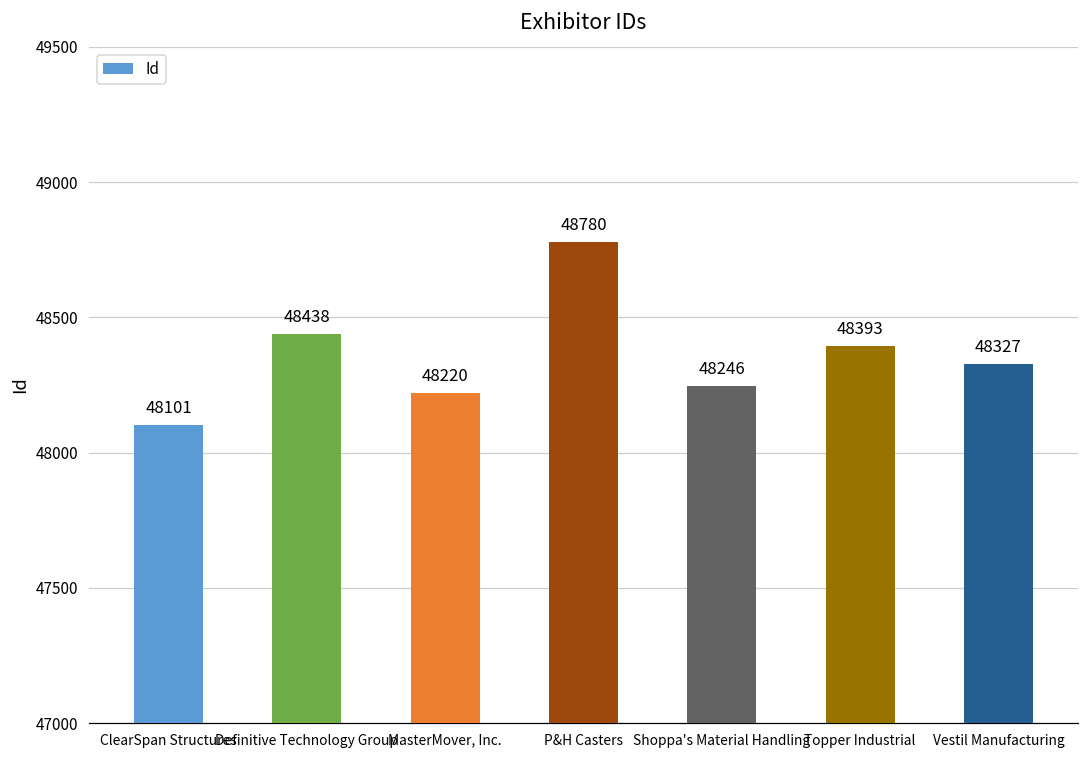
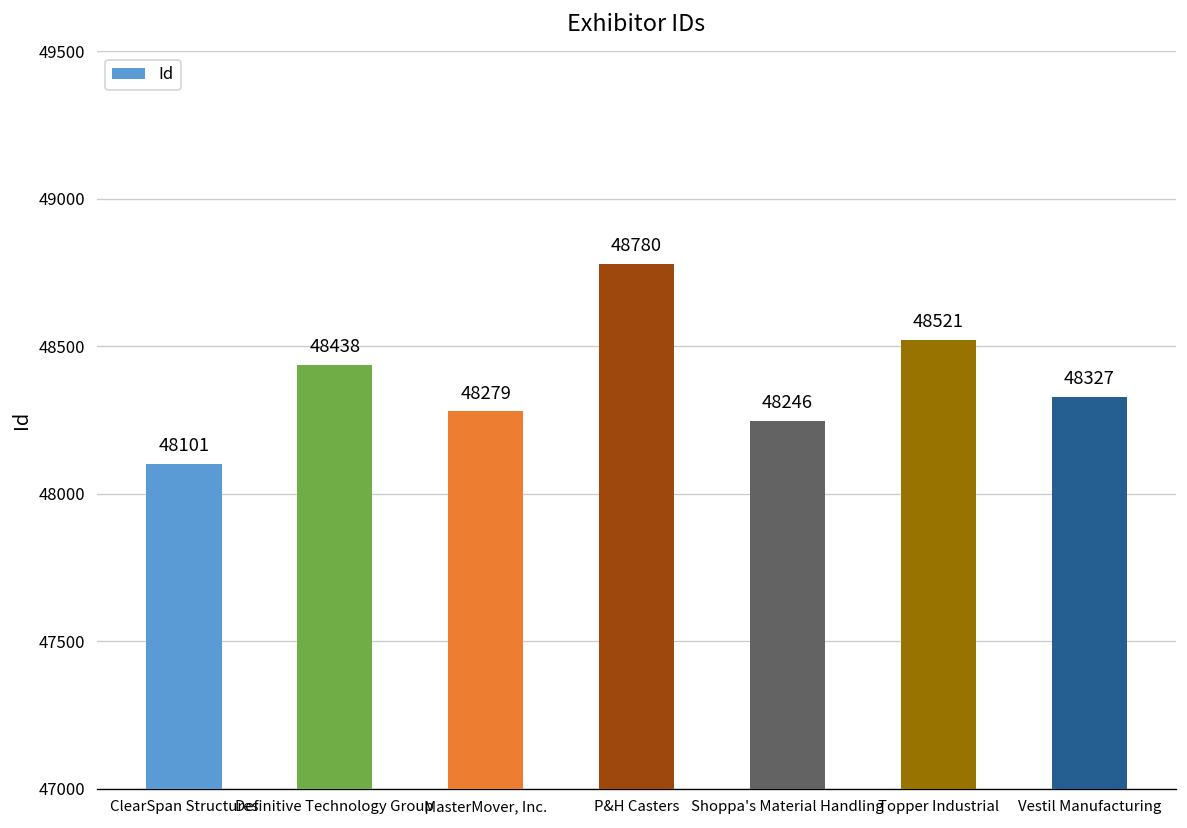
  {
    "Definitive Technology Group": 48438,
-   "MasterMover, Inc.": 48220,
+   "MasterMover, Inc.": 48279,
    "P&H Casters": 48780,
    "Shoppa's Material Handling": 48246,
-   "Topper Industrial": 48393,
+   "Topper Industrial": 48521,
    "Vestil Manufacturing": 48327
  }
